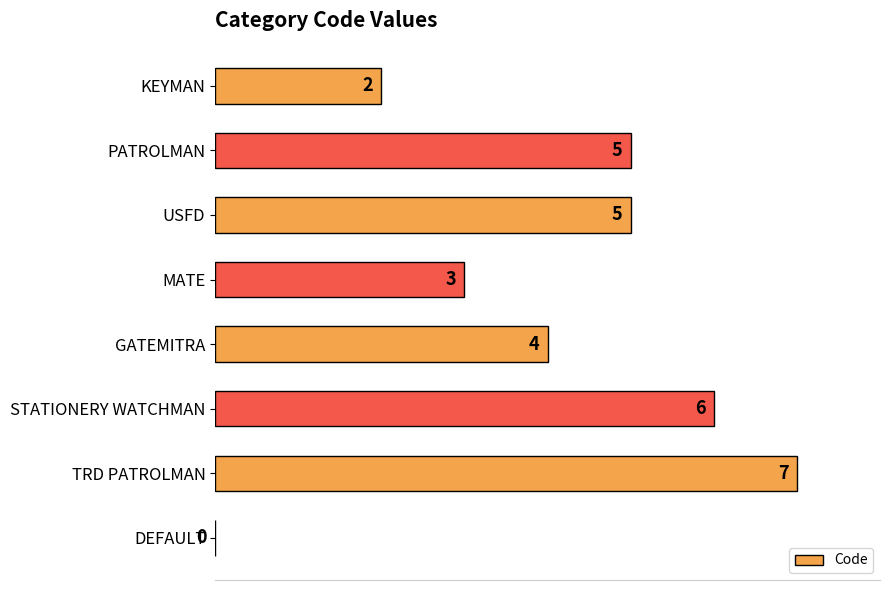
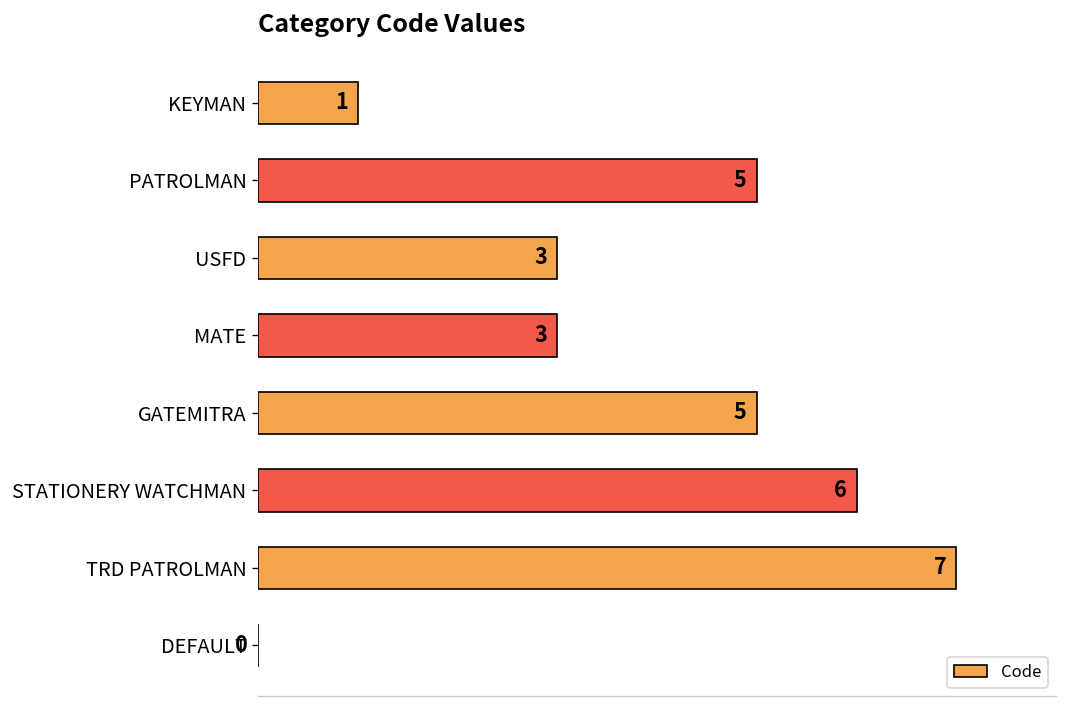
  {
-   "KEYMAN": 2,
+   "KEYMAN": 1,
    "PATROLMAN": 5,
-   "USFD": 5,
+   "USFD": 3,
    "MATE": 3,
-   "GATEMITRA": 4,
+   "GATEMITRA": 5,
    "STATIONERY WATCHMAN": 6,
    "TRD PATROLMAN": 7,
    "DEFAULT": 0
  }
